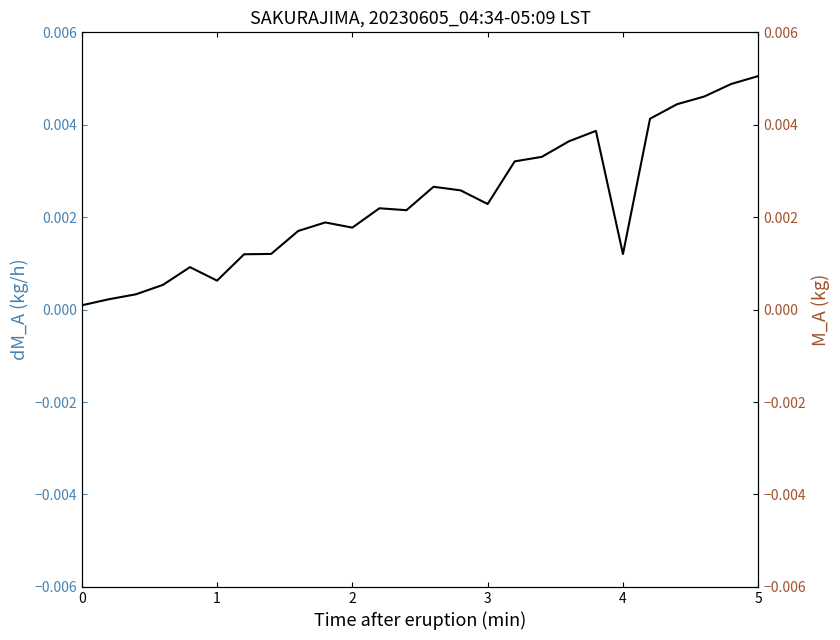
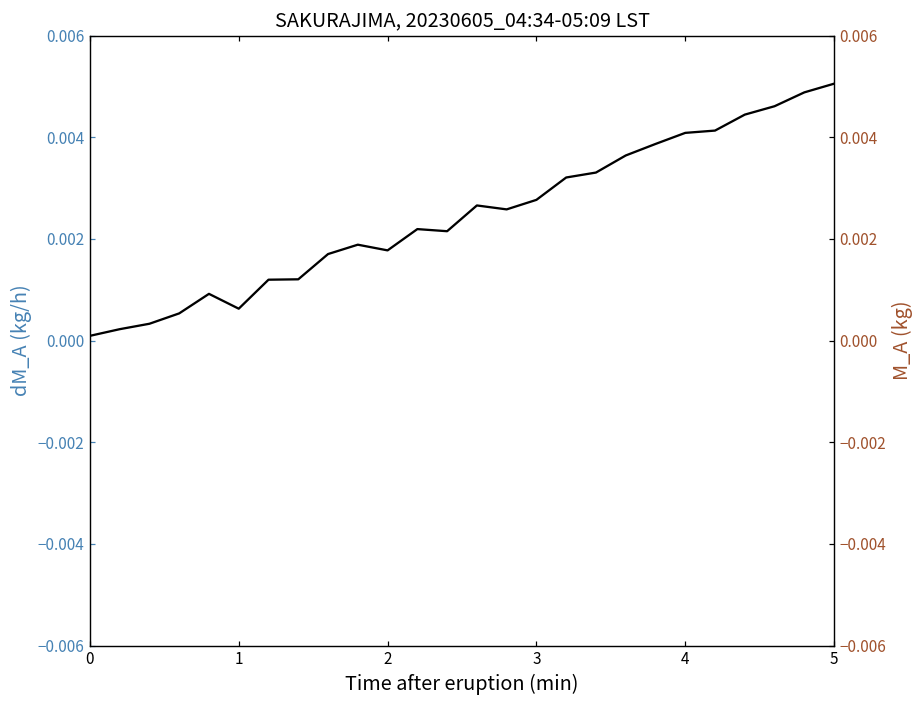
  {
    "0": 0.0001,
    "1": 0.0006,
    "2": 0.0018,
-   "3": 0.0023,
-   "4": 0.0012,
+   "3": 0.0028,
+   "4": 0.0041,
    "5": 0.0051
  }
